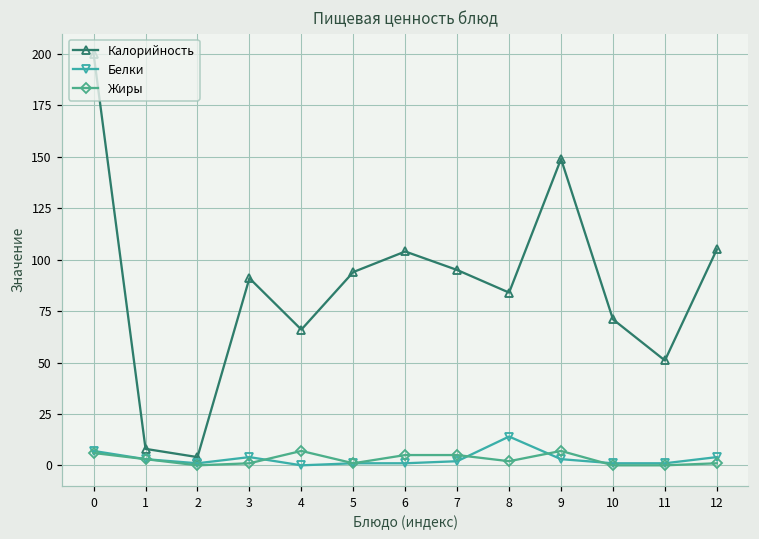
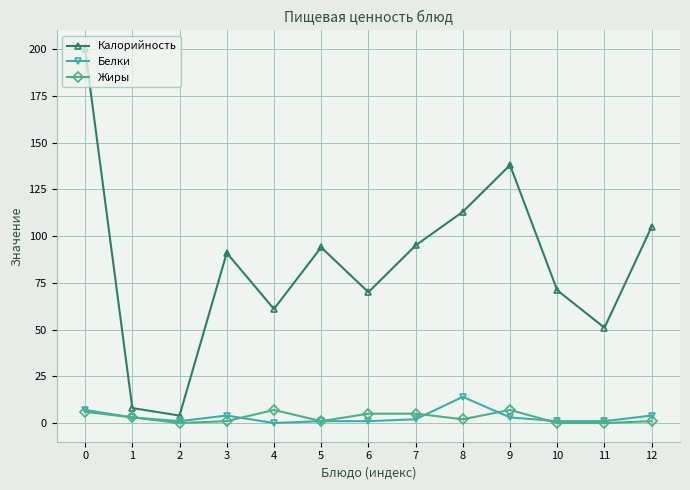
  {
    "Калорийность": {
      "1": 8,
      "2": 4,
      "3": 91,
-     "4": 66,
+     "4": 61,
      "5": 94,
-     "6": 104,
+     "6": 70,
      "7": 95,
-     "8": 84,
-     "9": 149,
+     "8": 113,
+     "9": 138,
      "10": 71,
      "11": 51,
      "12": 105
    }
  }
